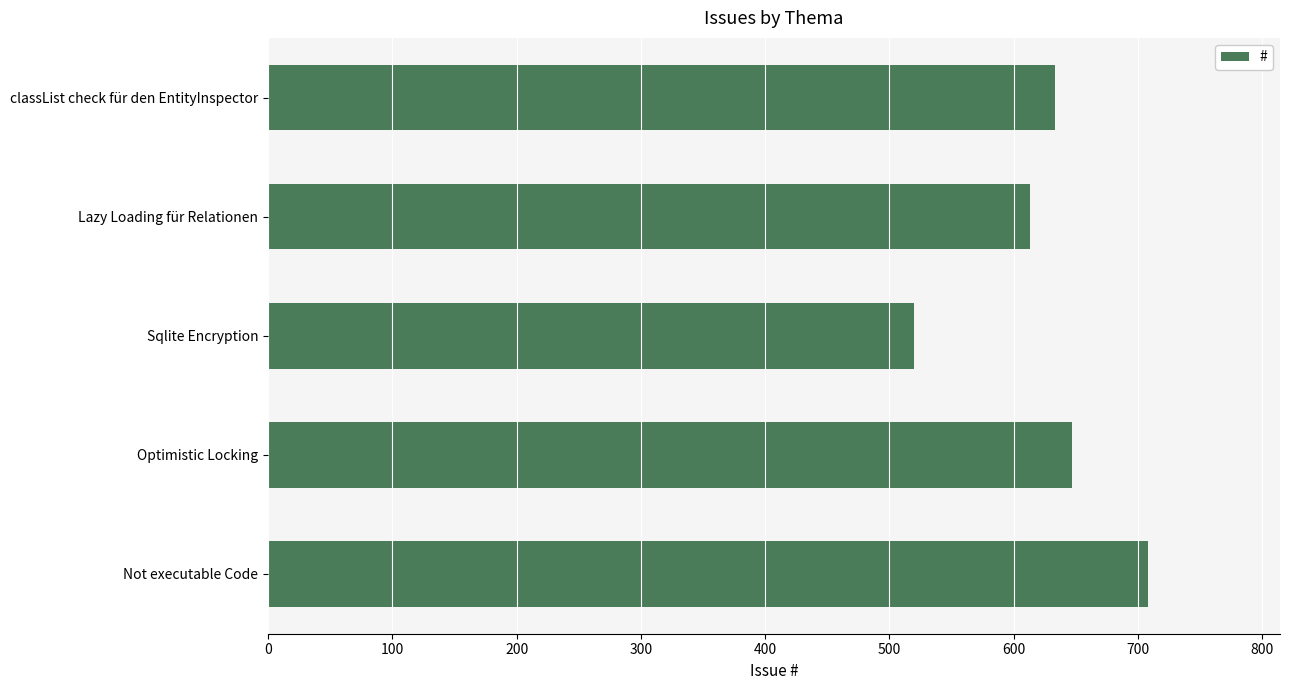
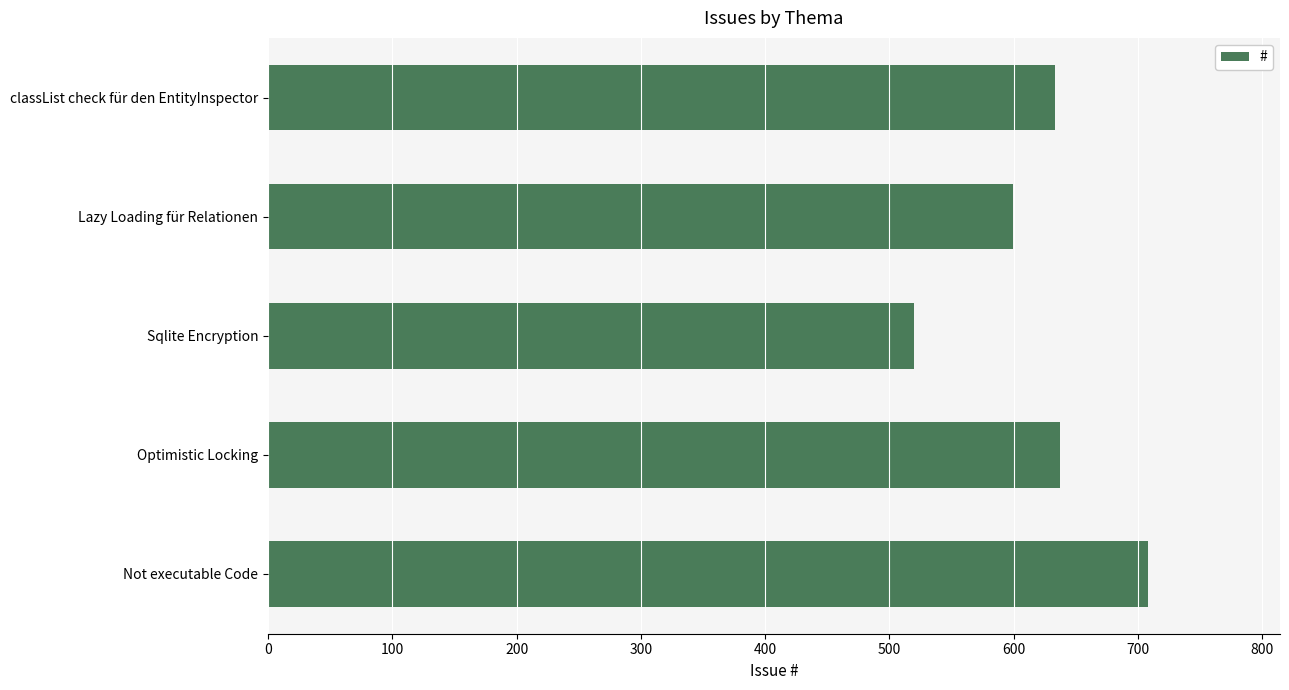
  {
    "classList check für den EntityInspector": 633,
-   "Lazy Loading für Relationen": 613,
+   "Lazy Loading für Relationen": 599,
    "Sqlite Encryption": 520,
-   "Optimistic Locking": 647,
+   "Optimistic Locking": 637,
    "Not executable Code": 708
  }
